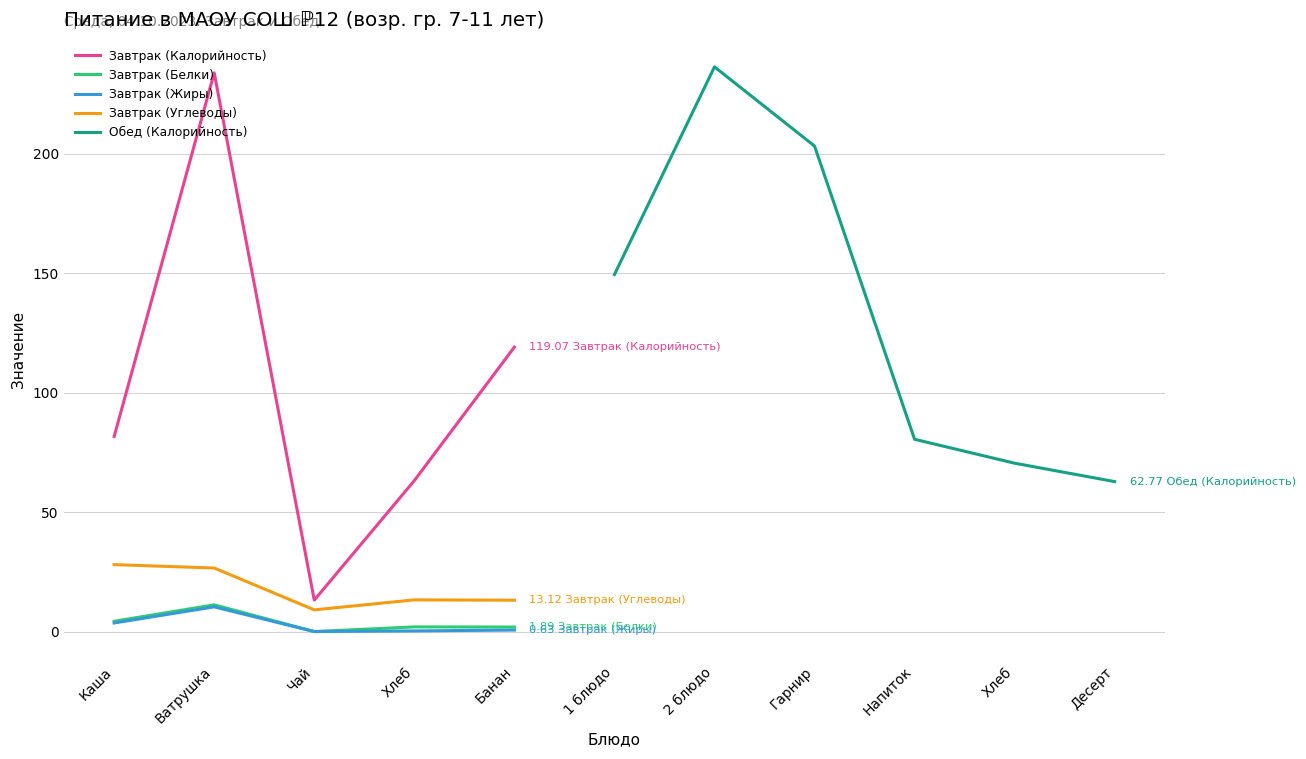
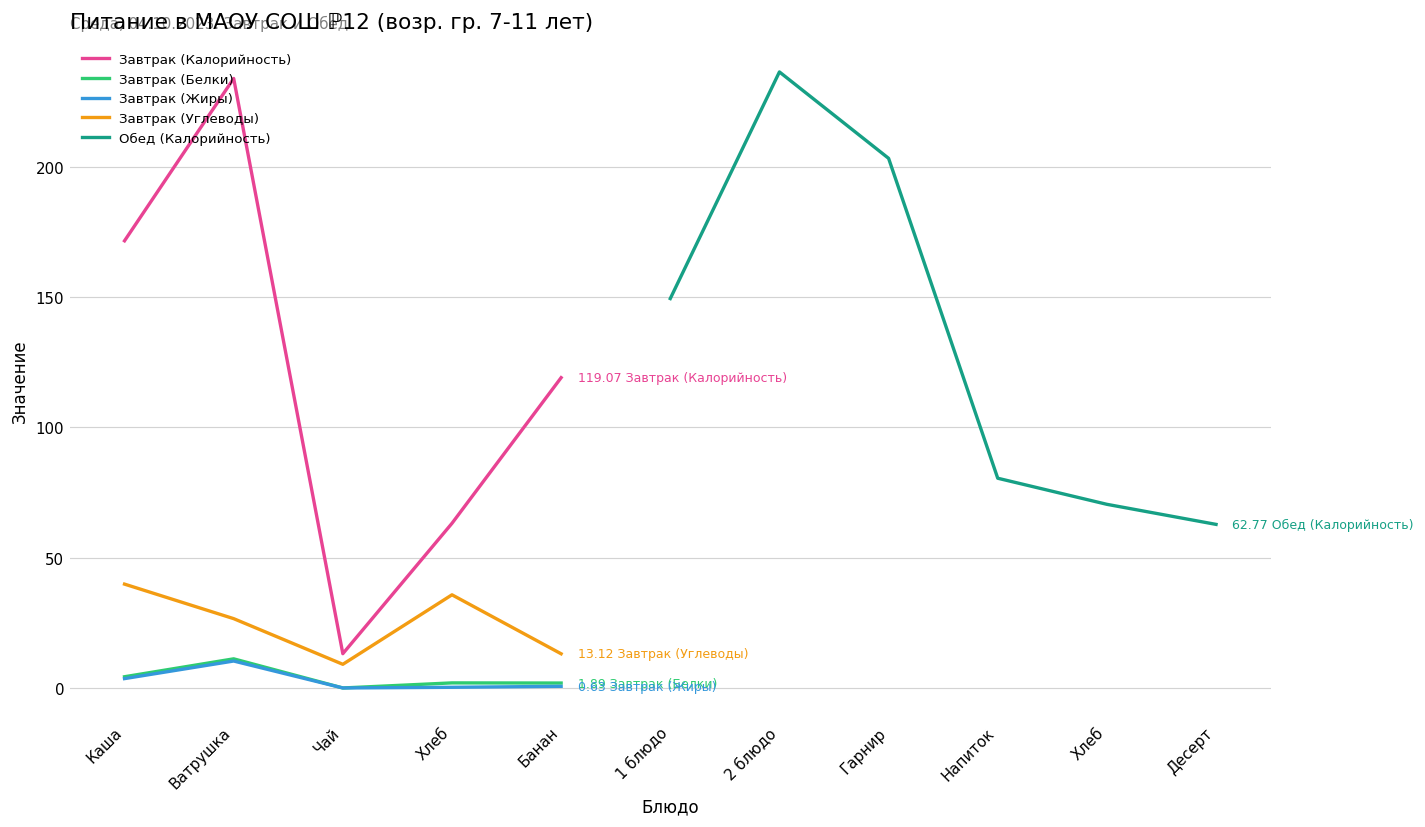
  {
    "Завтрак (Калорийность)": {
-     "Каша": 82,
+     "Каша": 172,
      "Ватрушка": 234,
      "Чай": 13,
      "Хлеб": 63
    },
    "Завтрак (Жиры)": {
      "Хлеб": 0
    },
    "Завтрак (Углеводы)": {
-     "Каша": 28,
+     "Каша": 40,
      "Ватрушка": 27,
      "Чай": 9,
-     "Хлеб": 13
+     "Хлеб": 36
    }
  }
